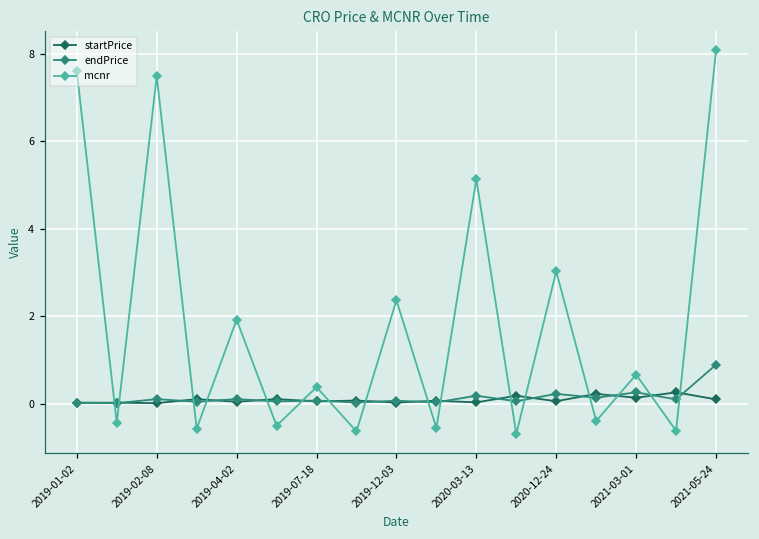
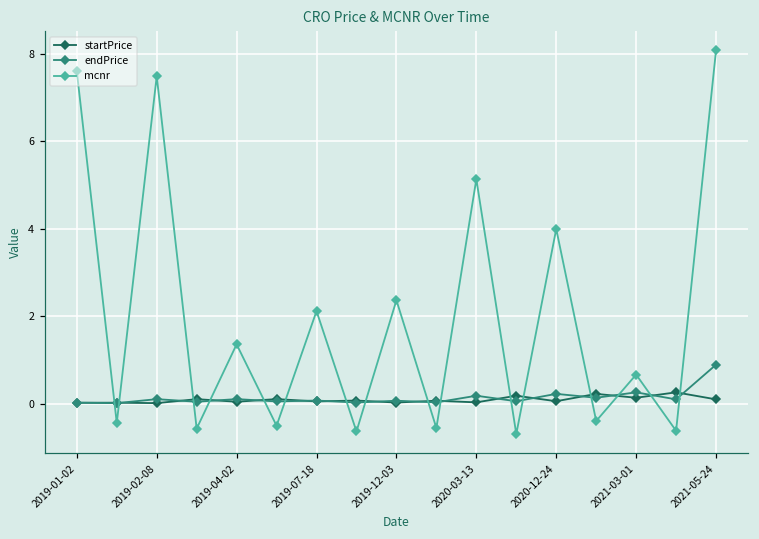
  {
    "mcnr": {
      "2019-02-08": 7.5,
-     "2019-04-02": 1.9,
-     "2019-07-18": 0.4,
+     "2019-04-02": 1.4,
+     "2019-07-18": 2.1,
      "2019-12-03": 2.4,
      "2020-03-13": 5.1,
-     "2020-12-24": 3.0,
+     "2020-12-24": 4.0,
      "2021-03-01": 0.7,
      "2021-05-24": 8.1
    }
  }
